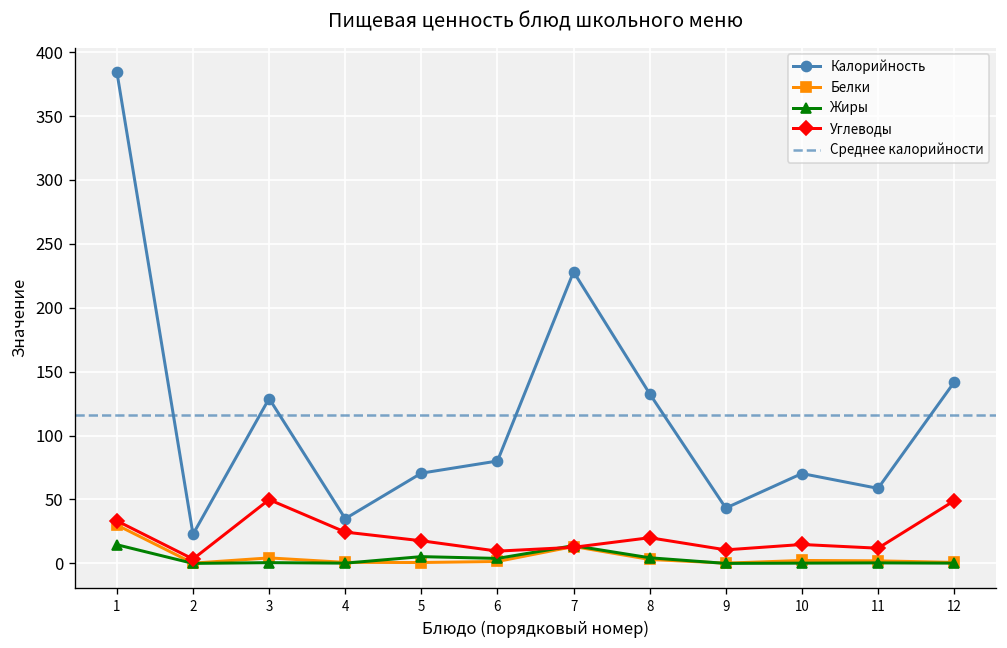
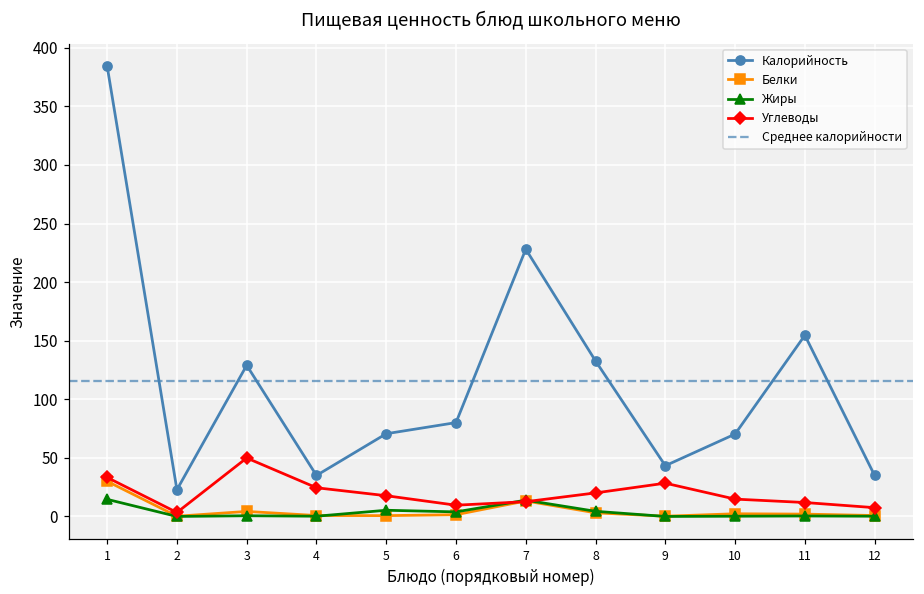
  {
    "Калорийность": {
      "1": 384,
      "2": 23,
      "3": 129,
      "4": 35,
      "5": 71,
      "6": 80,
      "7": 228,
      "8": 133,
      "9": 43,
      "10": 70,
-     "11": 59,
-     "12": 142
+     "11": 155,
+     "12": 35
    },
    "Белки": {
      "1": 30,
      "3": 4,
      "5": 1,
      "6": 2
    },
    "Жиры": {
      "1": 15,
      "3": 1,
      "5": 5,
      "6": 4
    },
    "Углеводы": {
      "1": 33,
      "2": 3,
      "3": 50,
      "4": 25,
      "5": 18,
      "6": 10,
      "8": 20,
-     "9": 11,
+     "9": 28,
      "10": 15,
      "11": 12,
-     "12": 49
+     "12": 8
    }
  }
